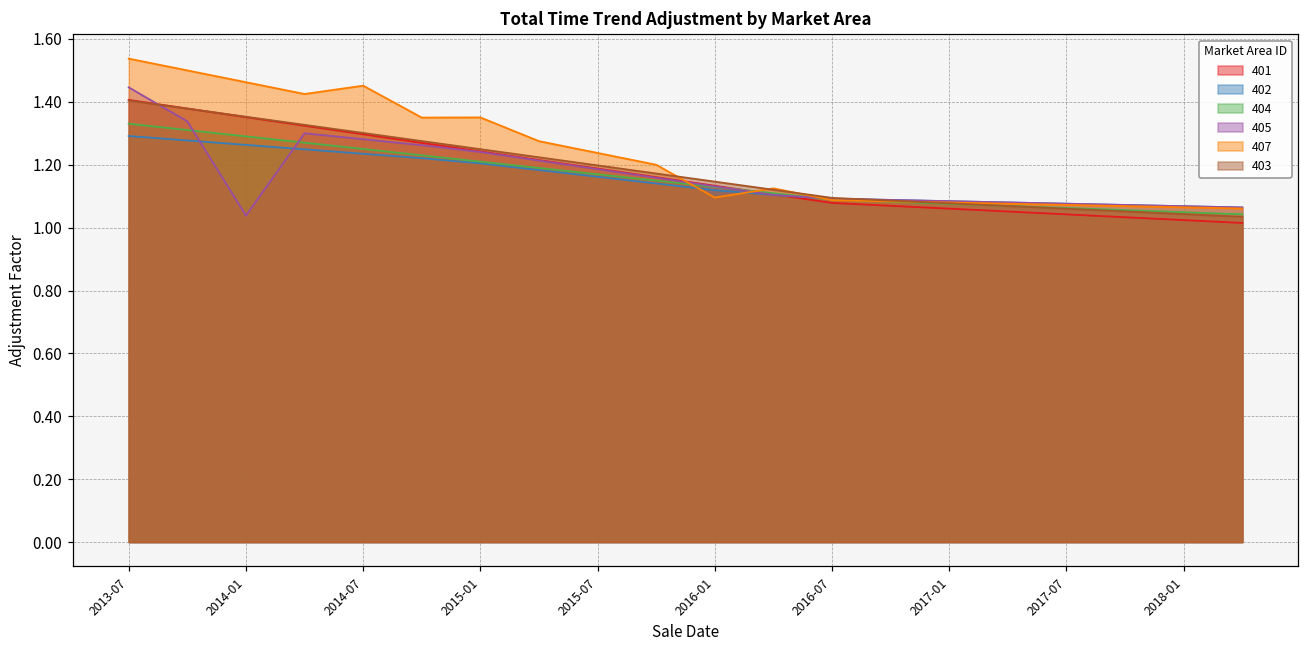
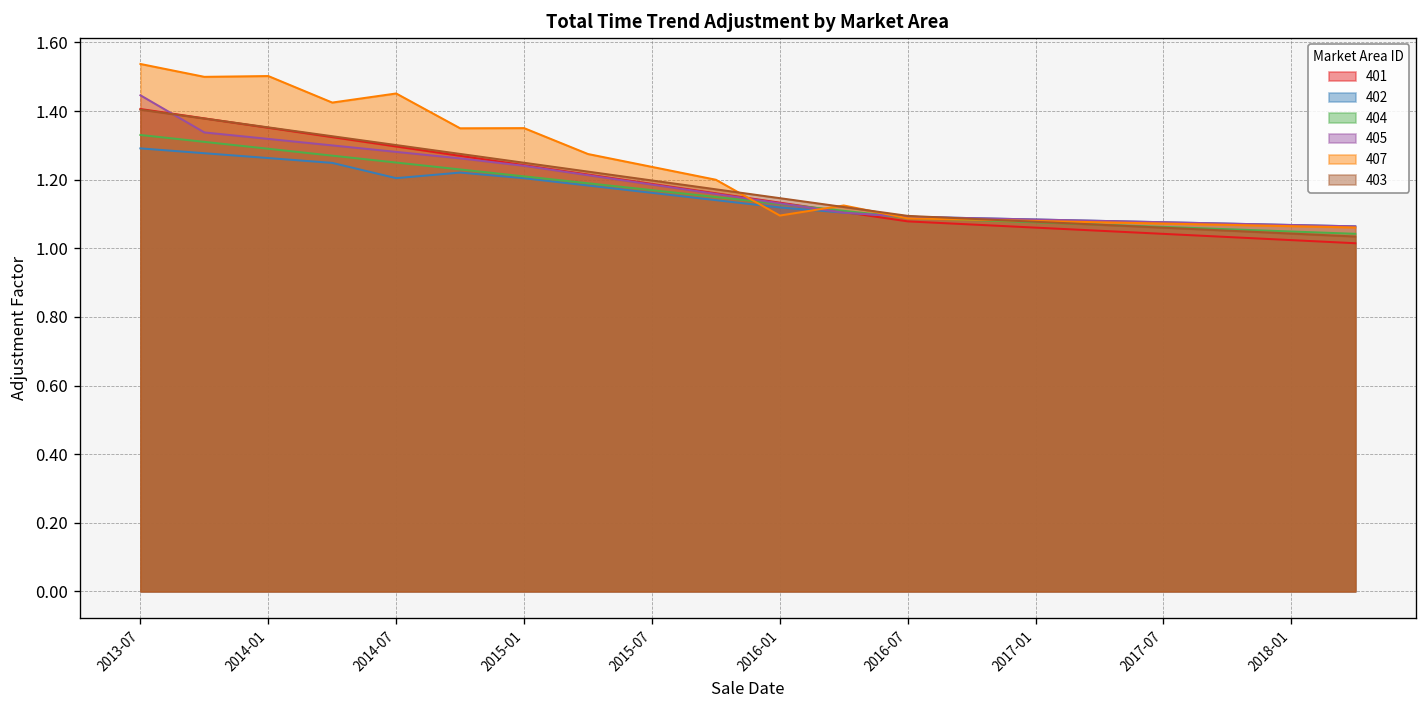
  {
    "402": {
      "2013-07": 1.29,
      "2014-01": 1.26,
-     "2014-07": 1.23,
+     "2014-07": 1.20,
      "2016-01": 1.12
    },
    "404": {
      "2013-07": 1.33,
      "2014-01": 1.29,
      "2014-07": 1.25
    },
    "405": {
      "2013-07": 1.45,
-     "2014-01": 1.04,
+     "2014-01": 1.32,
      "2014-07": 1.28
    },
    "407": {
      "2013-07": 1.54,
-     "2014-01": 1.46,
+     "2014-01": 1.50,
      "2014-07": 1.45,
      "2015-01": 1.35,
      "2015-07": 1.24,
      "2016-01": 1.10
    }
  }
